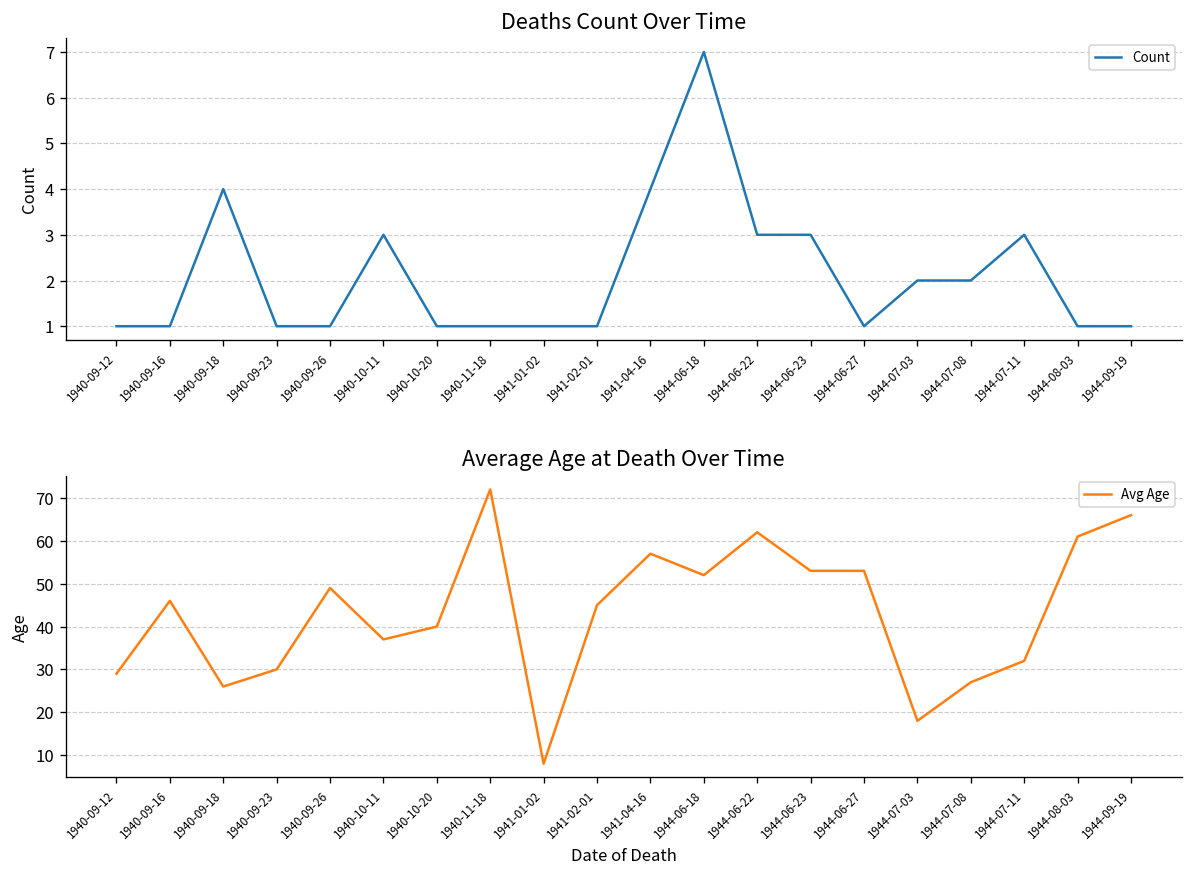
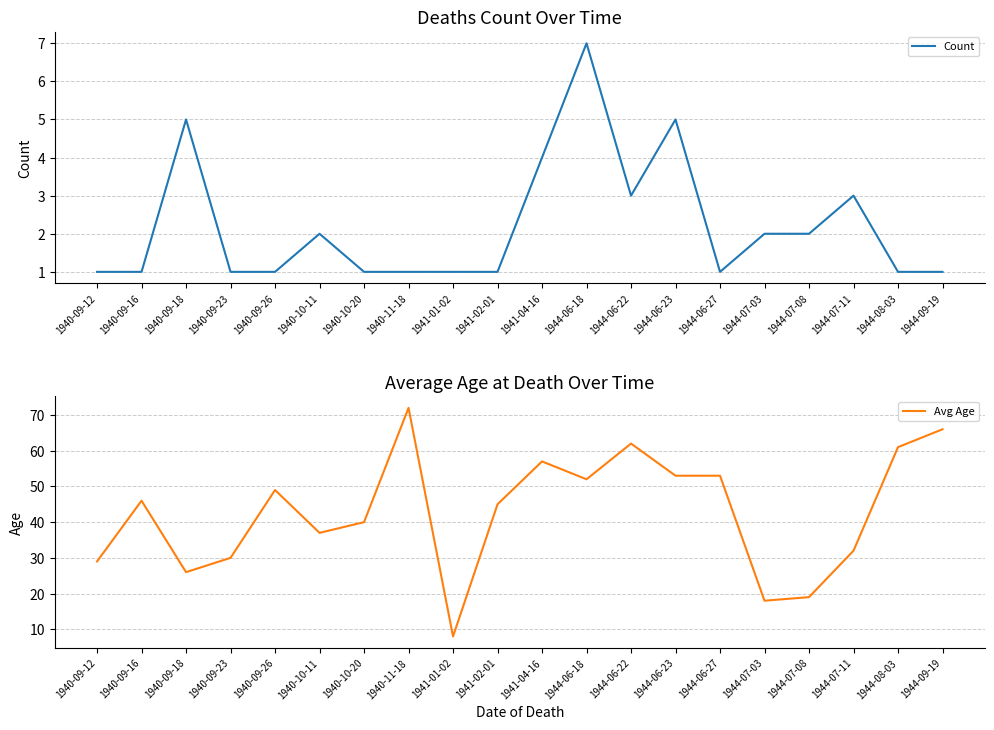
  {
    "Deaths Count Over Time": {
      "1940-09-12": 1,
      "1940-09-16": 1,
-     "1940-09-18": 4,
+     "1940-09-18": 5,
      "1940-09-23": 1,
      "1940-09-26": 1,
-     "1940-10-11": 3,
+     "1940-10-11": 2,
      "1940-10-20": 1,
      "1940-11-18": 1,
      "1941-01-02": 1,
      "1941-02-01": 1,
      "1941-04-16": 4,
      "1944-06-18": 7,
      "1944-06-22": 3,
-     "1944-06-23": 3,
+     "1944-06-23": 5,
      "1944-06-27": 1,
      "1944-07-03": 2,
      "1944-07-08": 2,
      "1944-07-11": 3,
      "1944-08-03": 1,
      "1944-09-19": 1
    },
    "Average Age at Death Over Time": {
      "1940-09-12": 29,
      "1940-09-16": 46,
      "1940-09-18": 26,
      "1940-09-23": 30,
      "1940-09-26": 49,
      "1940-10-11": 37,
      "1940-10-20": 40,
      "1940-11-18": 72,
      "1941-01-02": 8,
      "1941-02-01": 45,
      "1941-04-16": 57,
      "1944-06-18": 52,
      "1944-06-22": 62,
      "1944-06-23": 53,
      "1944-06-27": 53,
      "1944-07-03": 18,
-     "1944-07-08": 27,
+     "1944-07-08": 19,
      "1944-07-11": 32,
      "1944-08-03": 61,
      "1944-09-19": 66
    }
  }
